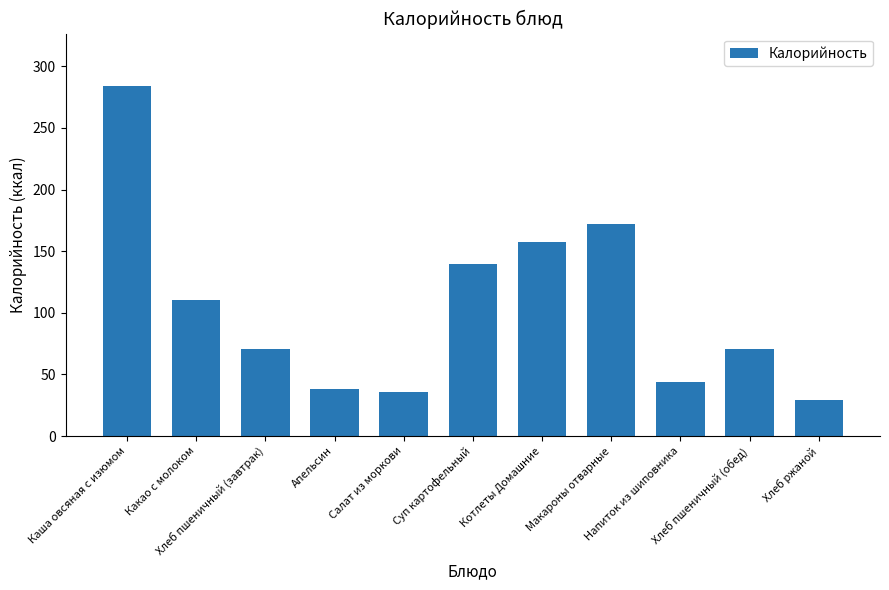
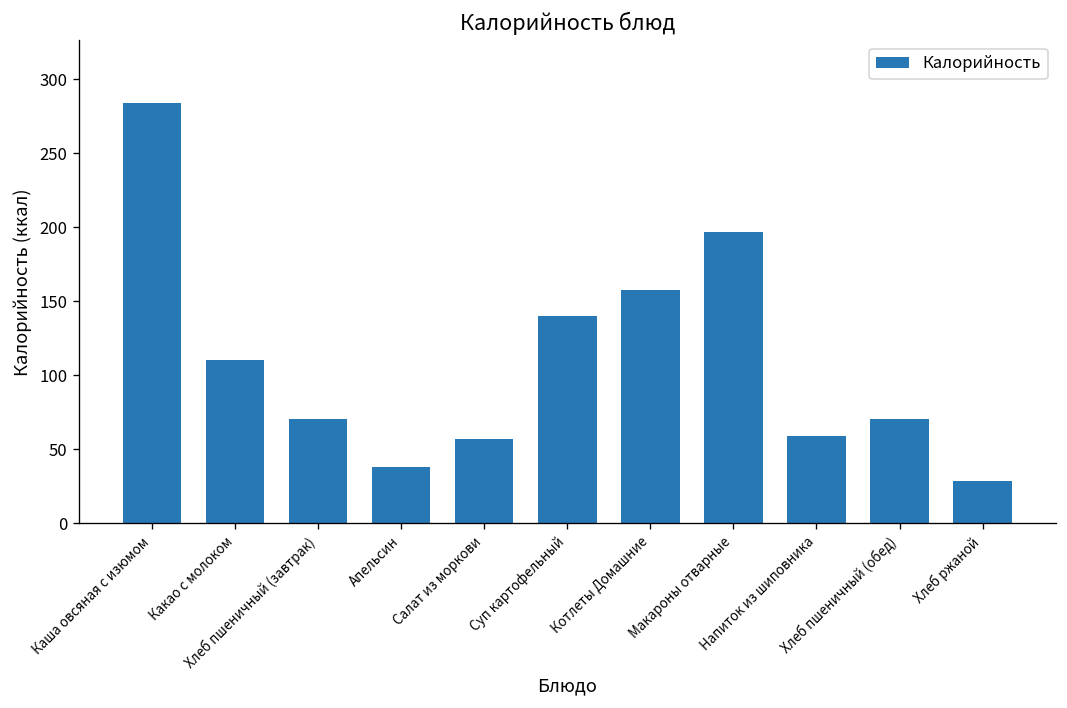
  {
    "Каша овсяная с изюмом": 284,
    "Какао с молоком": 110,
    "Хлеб пшеничный (завтрак)": 70,
    "Апельсин": 38,
-   "Салат из моркови": 36,
+   "Салат из моркови": 57,
    "Суп картофельный": 140,
    "Котлеты Домашние": 157,
-   "Макароны отварные": 172,
-   "Напиток из шиповника": 44,
+   "Макароны отварные": 197,
+   "Напиток из шиповника": 59,
    "Хлеб пшеничный (обед)": 70,
    "Хлеб ржаной": 29
  }
